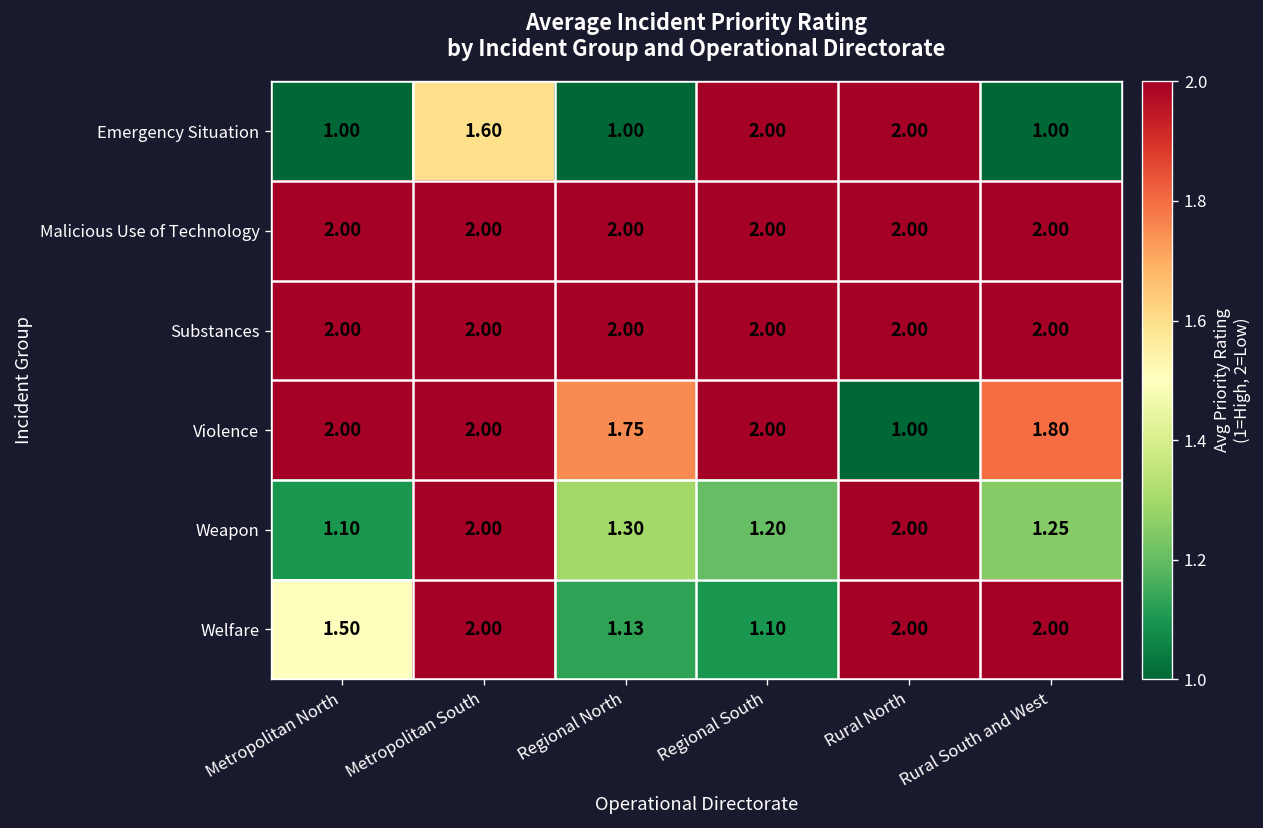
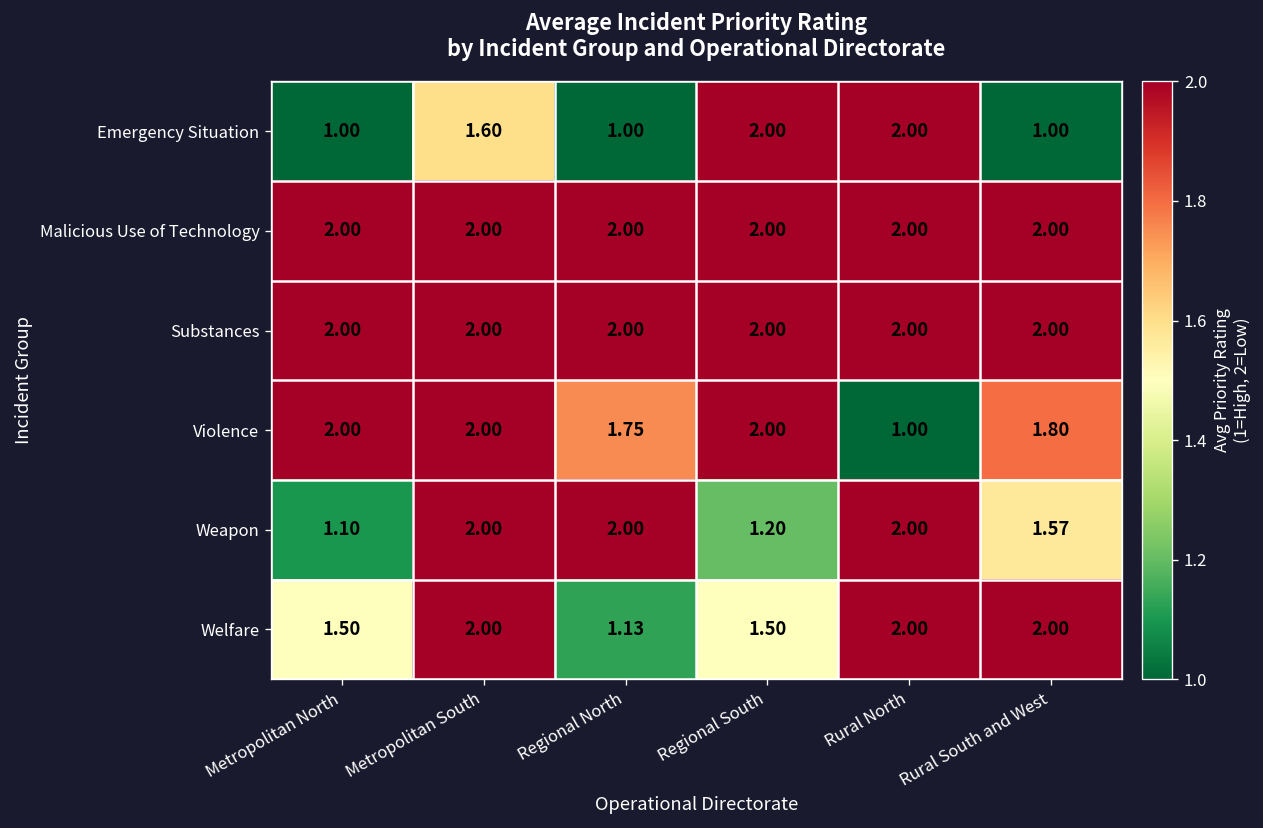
  {
    "Emergency Situation": {
      "Metropolitan North": 1.00,
      "Metropolitan South": 1.60,
      "Regional North": 1.00,
      "Regional South": 2.00,
      "Rural North": 2.00,
      "Rural South and West": 1.00
    },
    "Malicious Use of Technology": {
      "Metropolitan North": 2.00,
      "Metropolitan South": 2.00,
      "Regional North": 2.00,
      "Regional South": 2.00,
      "Rural North": 2.00,
      "Rural South and West": 2.00
    },
    "Substances": {
      "Metropolitan North": 2.00,
      "Metropolitan South": 2.00,
      "Regional North": 2.00,
      "Regional South": 2.00,
      "Rural North": 2.00,
      "Rural South and West": 2.00
    },
    "Violence": {
      "Metropolitan North": 2.00,
      "Metropolitan South": 2.00,
      "Regional North": 1.75,
      "Regional South": 2.00,
      "Rural North": 1.00,
      "Rural South and West": 1.80
    },
    "Weapon": {
      "Metropolitan North": 1.10,
      "Metropolitan South": 2.00,
-     "Regional North": 1.30,
+     "Regional North": 2.00,
      "Regional South": 1.20,
      "Rural North": 2.00,
-     "Rural South and West": 1.25
+     "Rural South and West": 1.57
    },
    "Welfare": {
      "Metropolitan North": 1.50,
      "Metropolitan South": 2.00,
      "Regional North": 1.13,
-     "Regional South": 1.10,
+     "Regional South": 1.50,
      "Rural North": 2.00,
      "Rural South and West": 2.00
    }
  }
